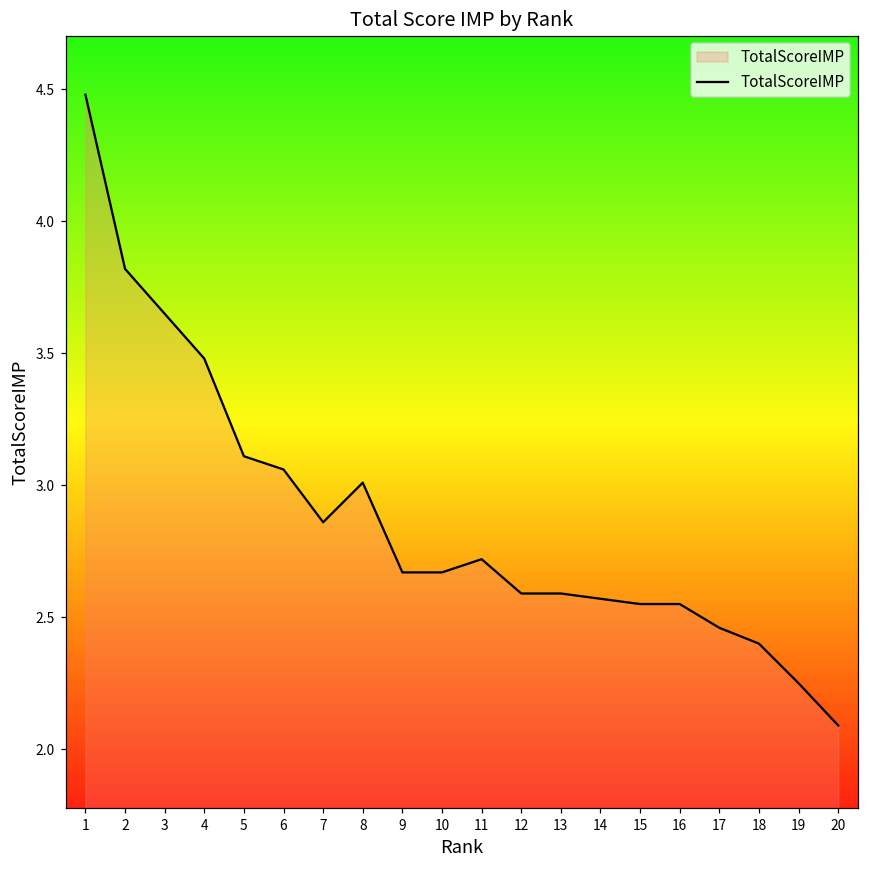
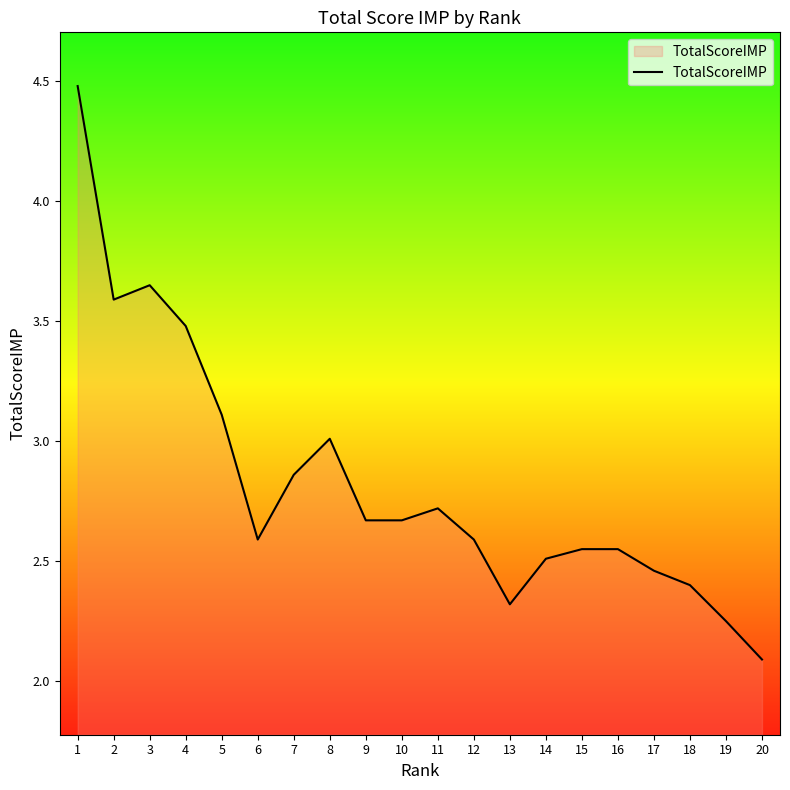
  {
    "1": 4.48,
-   "2": 3.82,
+   "2": 3.59,
    "3": 3.65,
    "4": 3.48,
    "5": 3.11,
-   "6": 3.06,
+   "6": 2.59,
    "7": 2.86,
    "8": 3.01,
    "9": 2.67,
    "10": 2.67,
    "11": 2.72,
    "12": 2.59,
-   "13": 2.59,
-   "14": 2.57,
+   "13": 2.32,
+   "14": 2.51,
    "15": 2.55,
    "16": 2.55,
    "17": 2.46,
    "18": 2.40,
    "19": 2.25,
    "20": 2.09
  }
